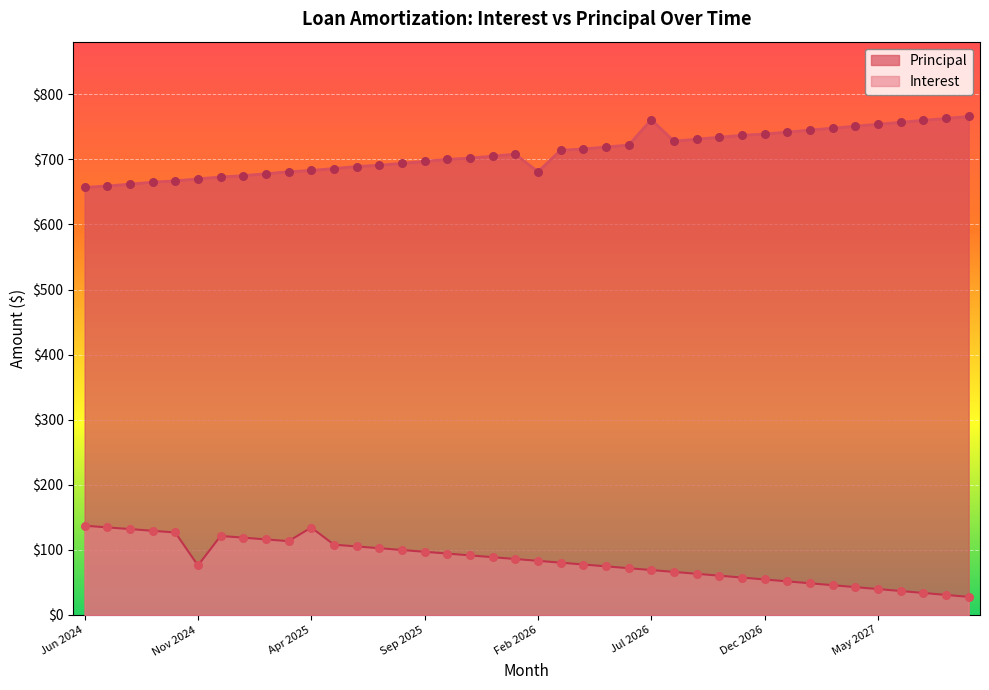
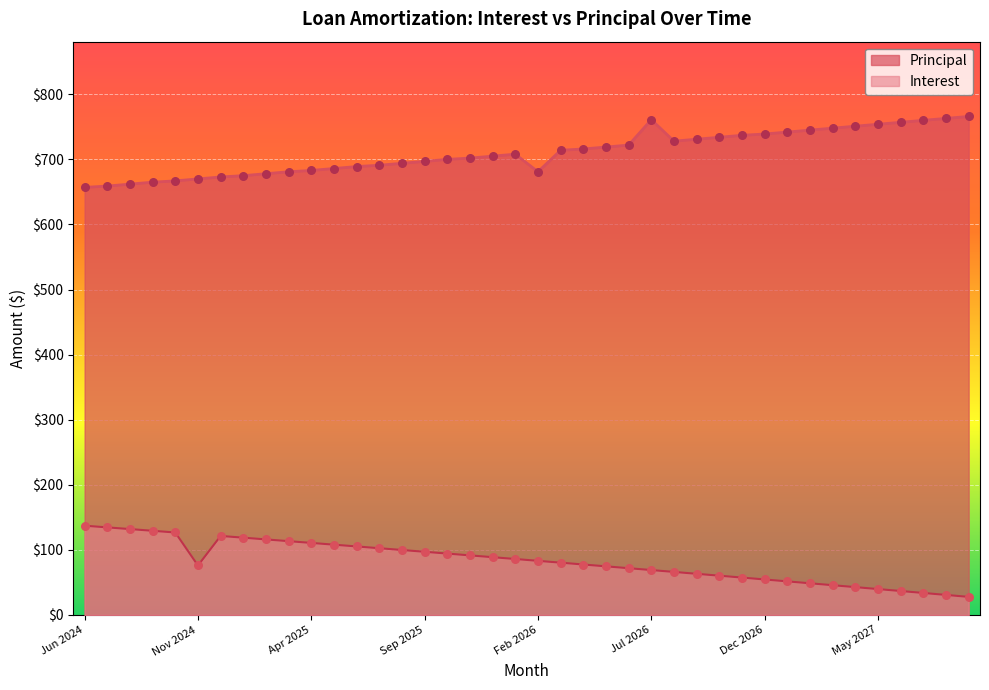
  {
    "Principal": {
      "Jun 2024": "$660",
      "Nov 2024": "$670",
      "Apr 2025": "$680",
      "Sep 2025": "$700",
      "Feb 2026": "$680",
      "Jul 2026": "$760",
      "Dec 2026": "$740",
      "May 2027": "$750"
    },
    "Interest": {
      "Jun 2024": "$140",
      "Nov 2024": "$80",
-     "Apr 2025": "$130",
+     "Apr 2025": "$110",
      "Sep 2025": "$100",
      "Feb 2026": "$80",
      "Jul 2026": "$70",
      "Dec 2026": "$50",
      "May 2027": "$40"
    }
  }
